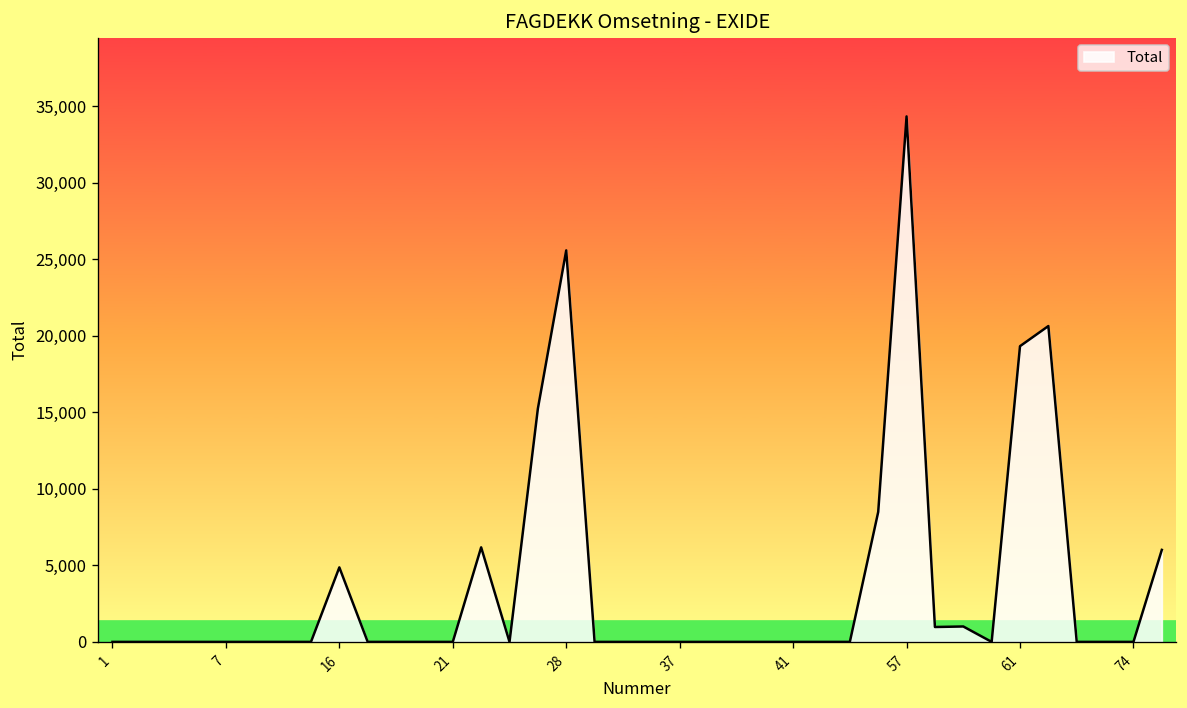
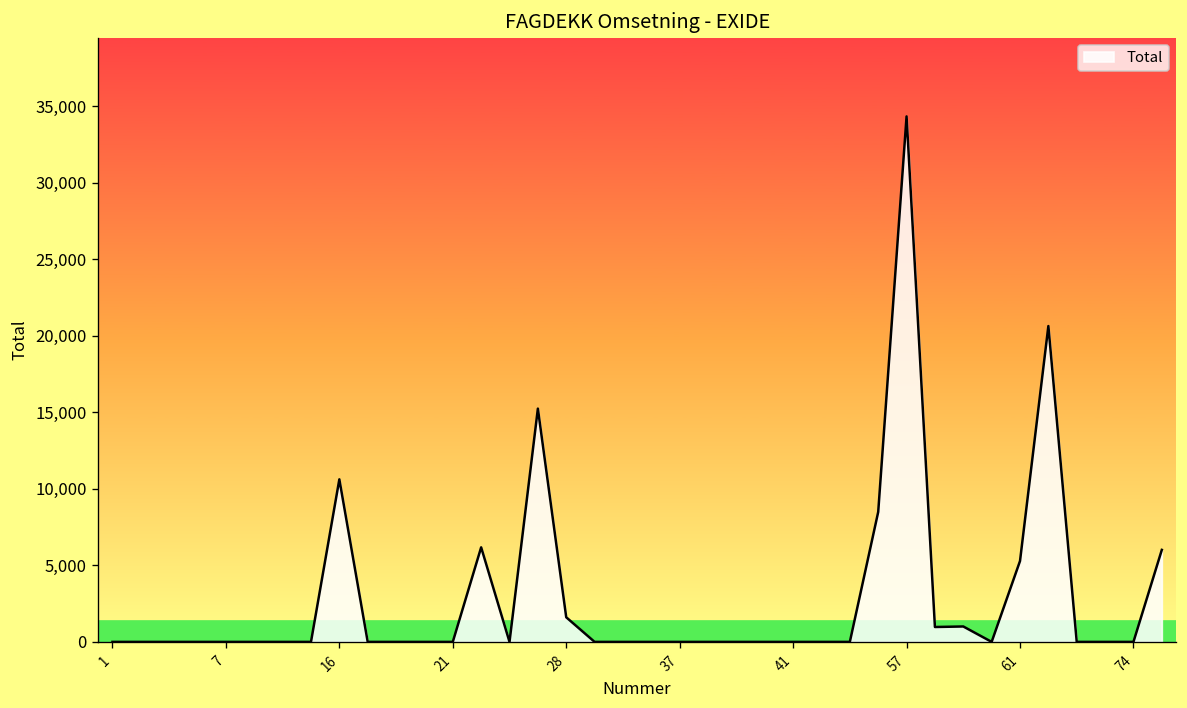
  {
-   "16": "4,900",
-   "28": "25,600",
+   "16": "10,600",
+   "28": "1,600",
    "57": "34,300",
-   "61": "19,300"
+   "61": "5,300"
  }
